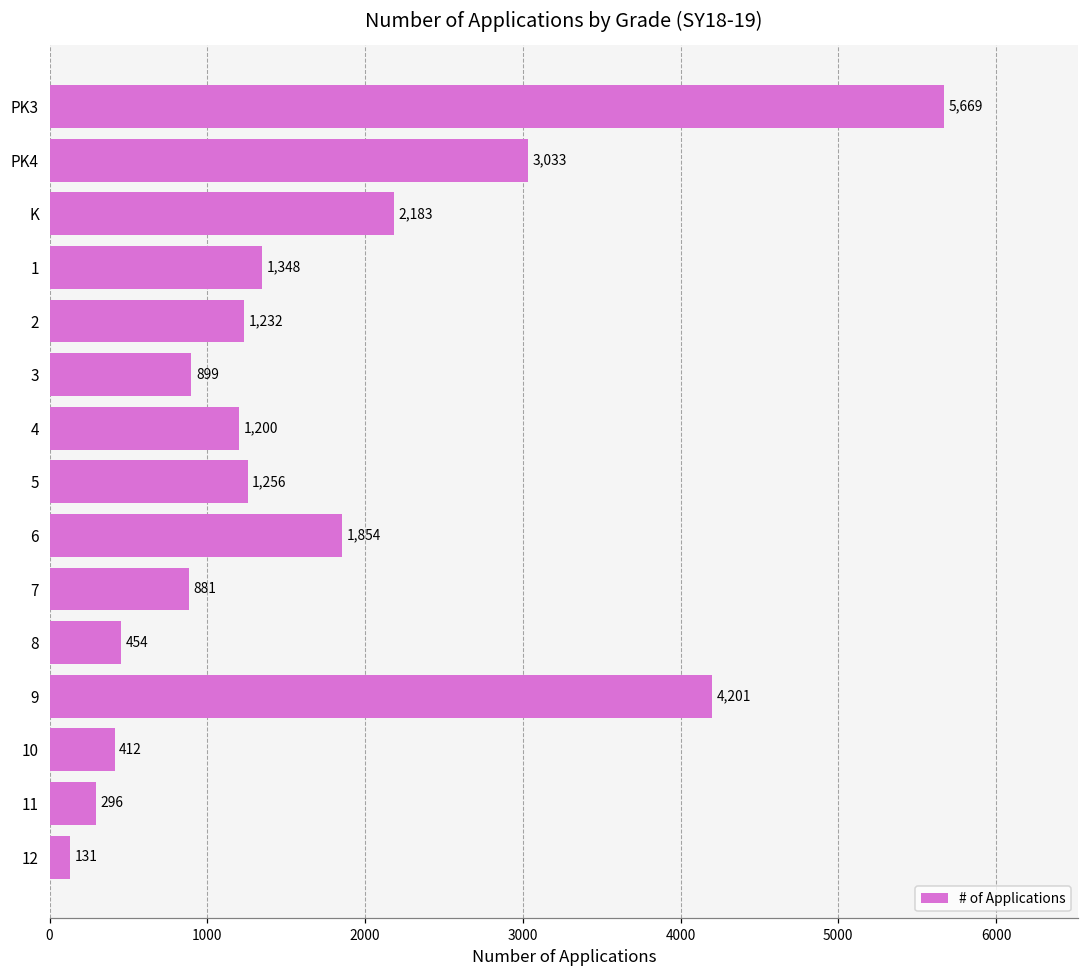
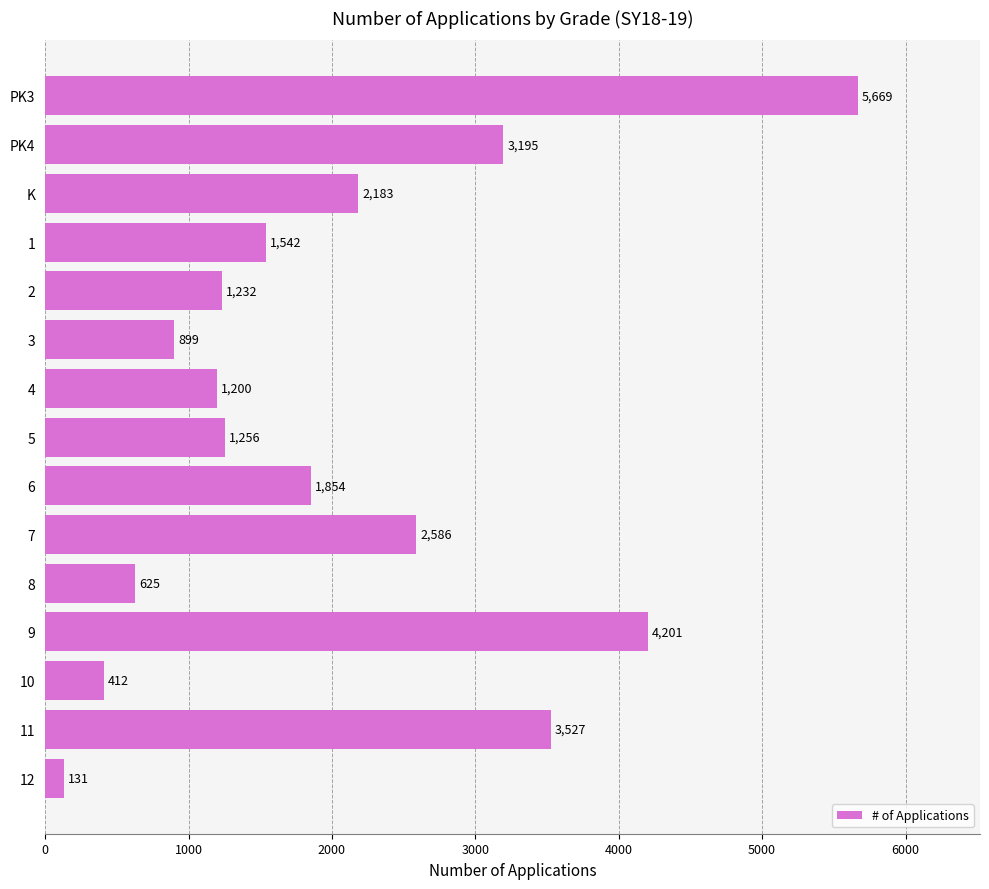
  {
    "PK3": "5,669",
-   "PK4": "3,033",
+   "PK4": "3,195",
    "K": "2,183",
-   "1": "1,348",
+   "1": "1,542",
    "2": "1,232",
    "3": "899",
    "4": "1,200",
    "5": "1,256",
    "6": "1,854",
-   "7": "881",
-   "8": "454",
+   "7": "2,586",
+   "8": "625",
    "9": "4,201",
    "10": "412",
-   "11": "296",
+   "11": "3,527",
    "12": "131"
  }
